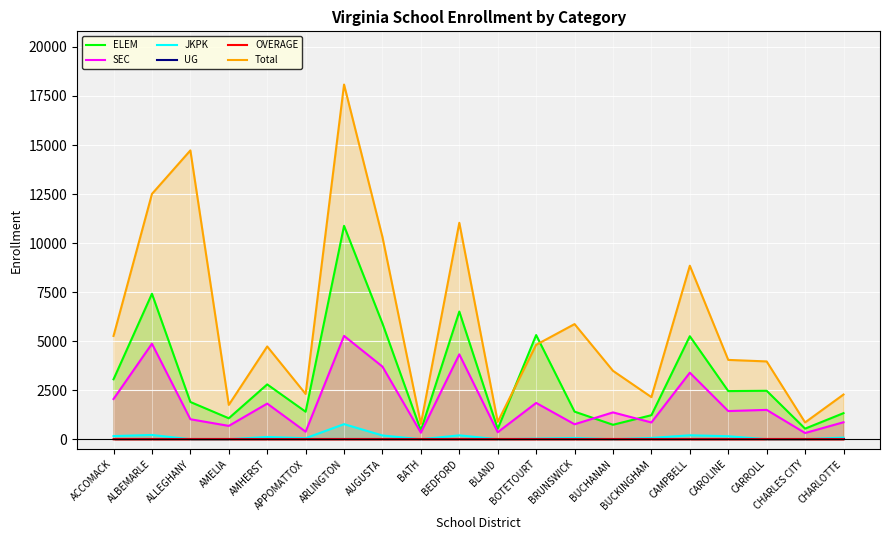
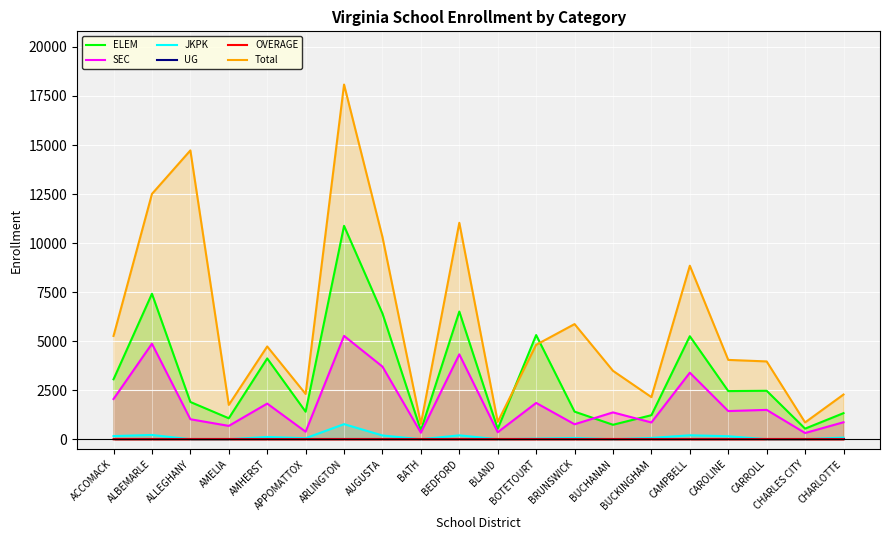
  {
    "ELEM": {
      "ACCOMACK": 3100,
      "ALBEMARLE": 7400,
      "ALLEGHANY": 1900,
      "AMELIA": 1100,
-     "AMHERST": 2800,
+     "AMHERST": 4100,
      "APPOMATTOX": 1400,
      "ARLINGTON": 10900,
-     "AUGUSTA": 5900,
+     "AUGUSTA": 6400,
      "BEDFORD": 6500,
      "BLAND": 500,
      "BOTETOURT": 5300,
      "BRUNSWICK": 1400,
      "BUCHANAN": 700,
      "BUCKINGHAM": 1200,
      "CAMPBELL": 5300,
      "CAROLINE": 2500,
      "CARROLL": 2500,
      "CHARLES CITY": 500,
      "CHARLOTTE": 1300
    },
    "SEC": {
      "ACCOMACK": 2100,
      "ALBEMARLE": 4900,
      "ALLEGHANY": 1000,
      "AMELIA": 700,
      "AMHERST": 1800,
      "APPOMATTOX": 400,
      "ARLINGTON": 5300,
      "AUGUSTA": 3700,
      "BEDFORD": 4300,
      "BLAND": 400,
      "BOTETOURT": 1900,
      "BRUNSWICK": 800,
      "BUCHANAN": 1400,
      "BUCKINGHAM": 900,
      "CAMPBELL": 3400,
      "CAROLINE": 1400,
      "CARROLL": 1500,
      "CHARLES CITY": 300,
      "CHARLOTTE": 900
    },
    "JKPK": {
      "ACCOMACK": 200,
      "ALBEMARLE": 200,
      "ARLINGTON": 800,
      "AUGUSTA": 200,
      "BEDFORD": 200,
      "CAMPBELL": 200,
      "CAROLINE": 200
    },
    "OVERAGE": {
      "ACCOMACK": 0,
      "ALBEMARLE": 0,
      "ARLINGTON": 0,
      "AUGUSTA": 0,
      "BEDFORD": 0,
      "CAMPBELL": 0,
      "CAROLINE": 0
    },
    "Total": {
      "ACCOMACK": 5300,
      "ALBEMARLE": 12500,
      "ALLEGHANY": 14700,
      "AMELIA": 1700,
      "AMHERST": 4700,
      "APPOMATTOX": 2300,
      "ARLINGTON": 18100,
      "AUGUSTA": 10300,
      "BATH": 800,
      "BEDFORD": 11000,
      "BLAND": 900,
      "BOTETOURT": 4800,
      "BRUNSWICK": 5900,
      "BUCHANAN": 3500,
      "BUCKINGHAM": 2100,
      "CAMPBELL": 8800,
      "CAROLINE": 4000,
      "CARROLL": 4000,
      "CHARLES CITY": 900,
      "CHARLOTTE": 2300
    }
  }
